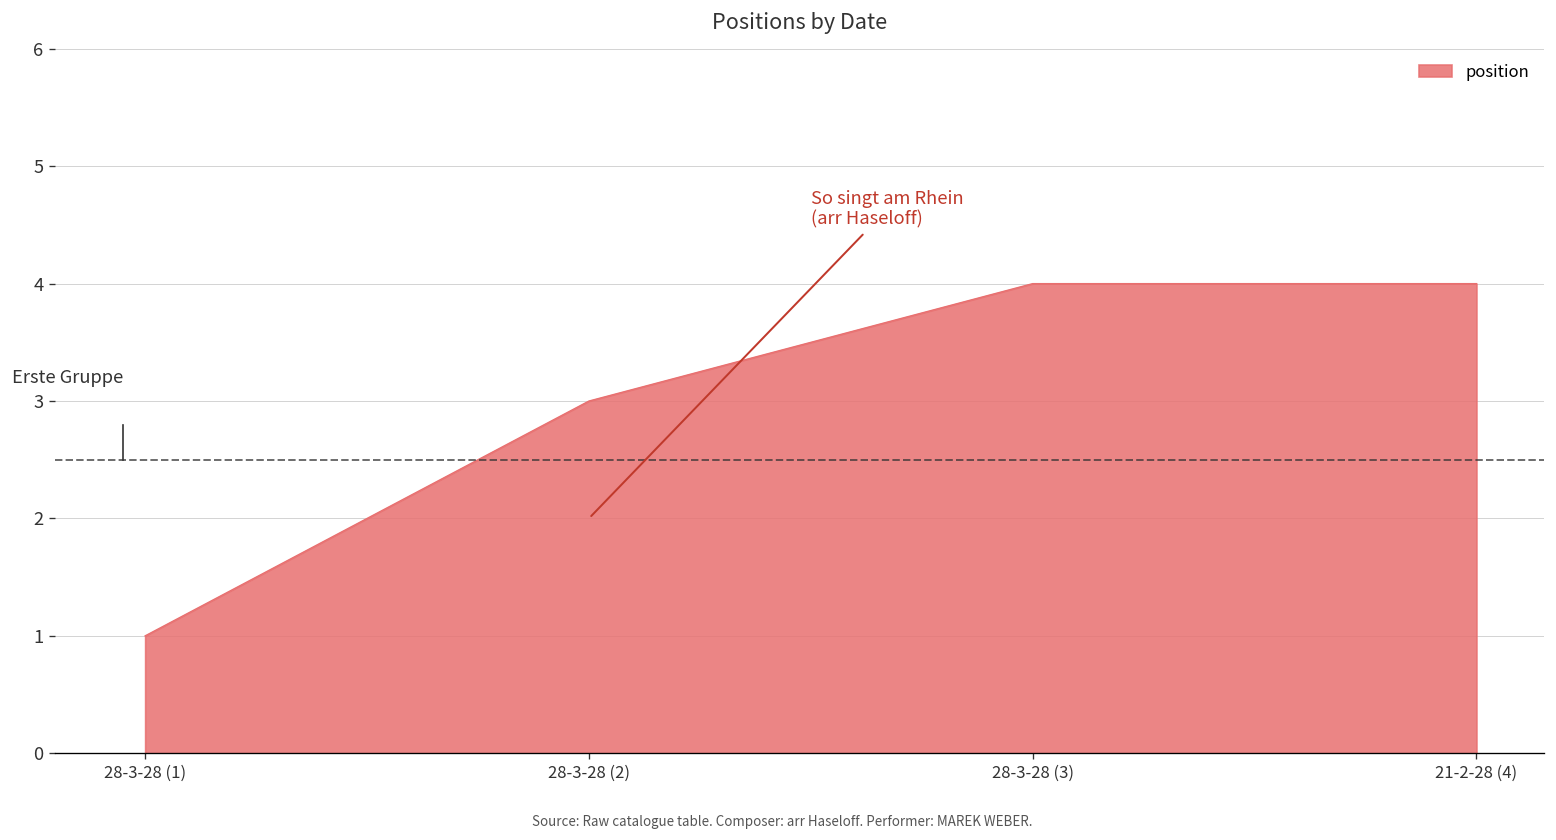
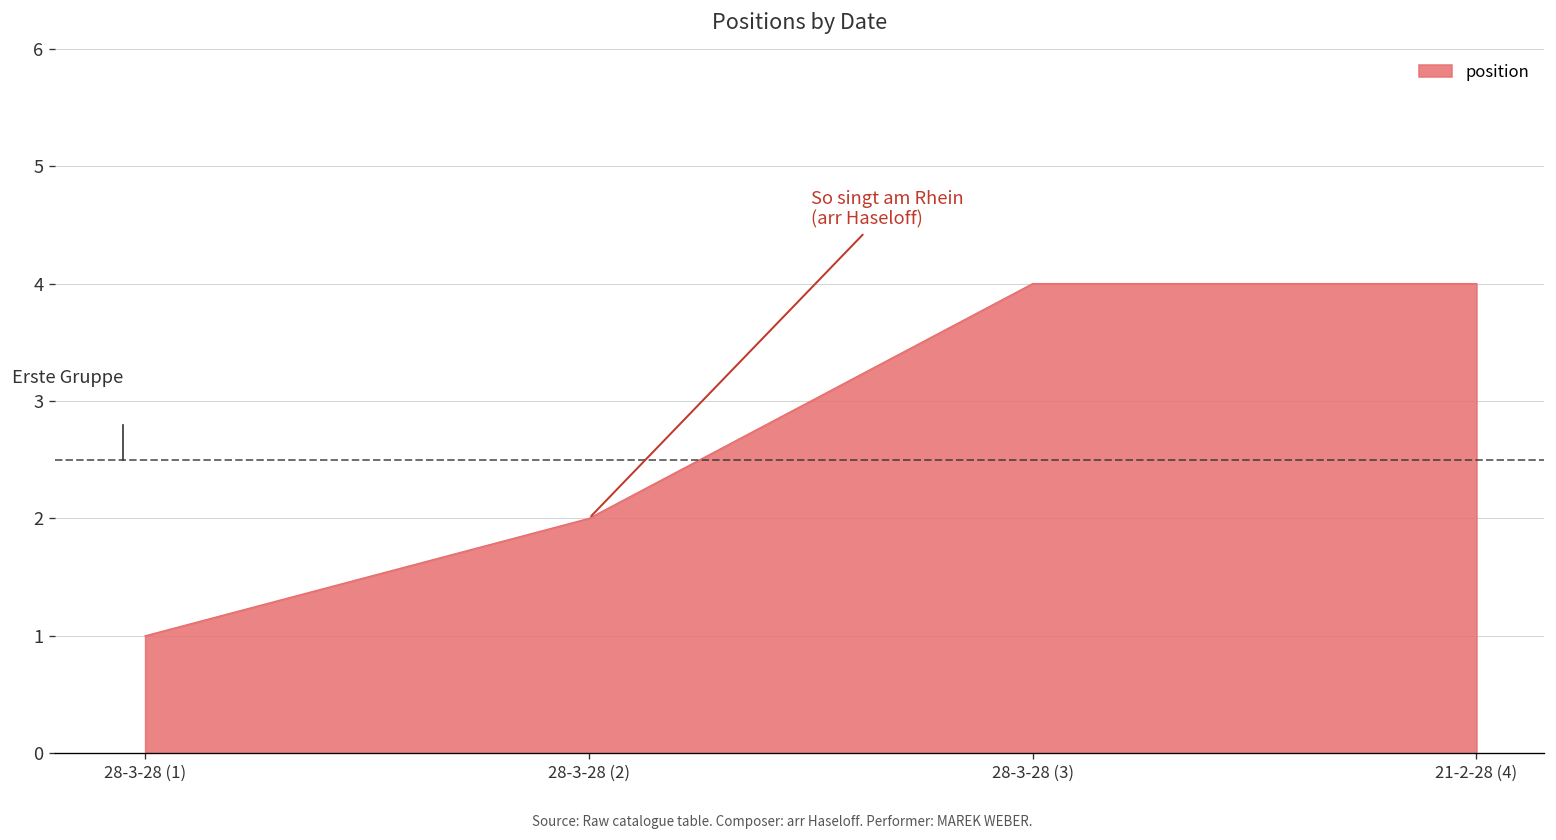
  {
    "position": {
      "28-3-28 (1)": 1,
-     "28-3-28 (2)": 3,
+     "28-3-28 (2)": 2,
      "28-3-28 (3)": 4,
      "21-2-28 (4)": 4
    }
  }
